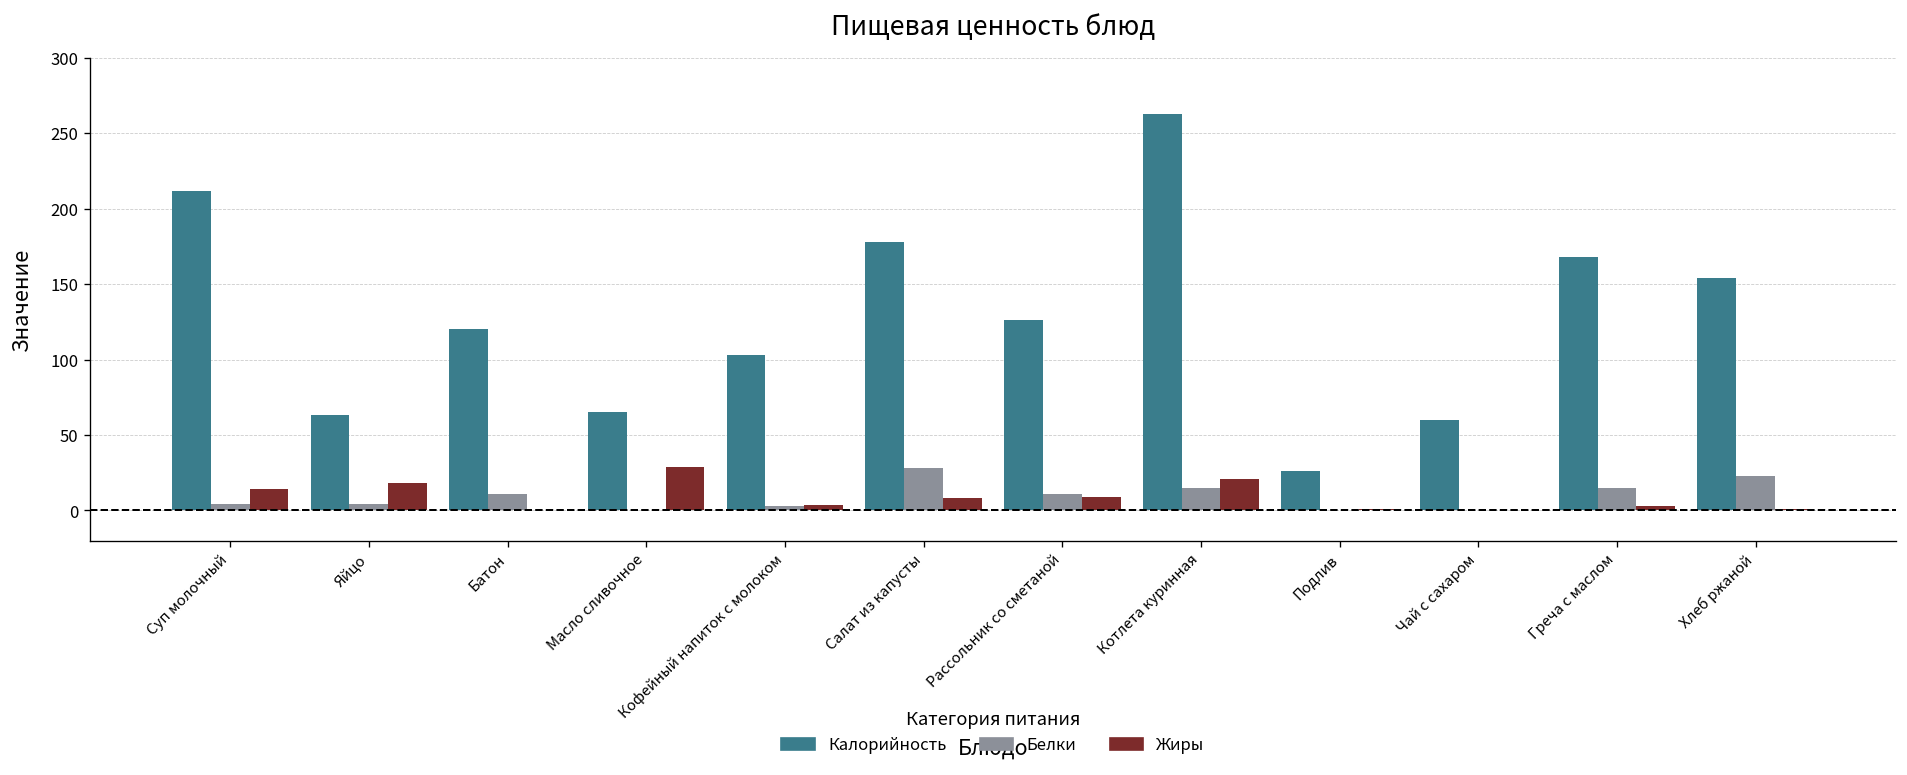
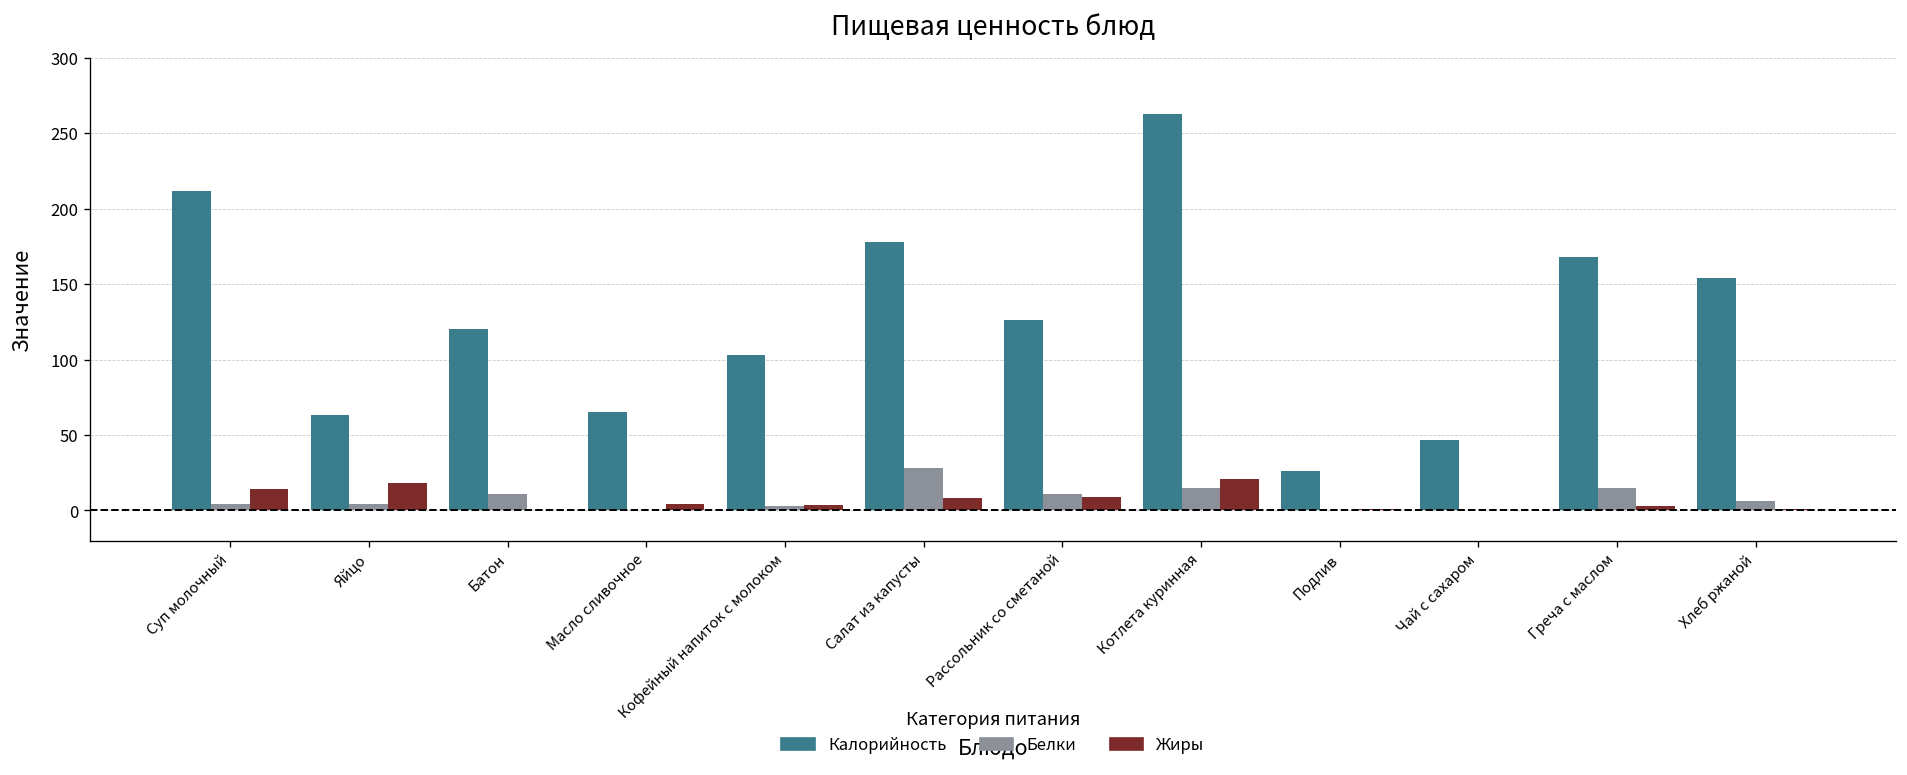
  {
    "Калорийность": {
      "Суп молочный": 212,
      "Яйцо": 63,
      "Батон": 120,
      "Масло сливочное": 65,
      "Кофейный напиток с молоком": 103,
      "Салат из капусты": 178,
      "Рассольник со сметаной": 126,
      "Котлета куринная": 263,
      "Подлив": 26,
-     "Чай с сахаром": 60,
+     "Чай с сахаром": 47,
      "Греча с маслом": 168,
      "Хлеб ржаной": 154
    },
    "Белки": {
      "Суп молочный": 5,
      "Яйцо": 5,
      "Батон": 11,
      "Масло сливочное": 0,
      "Кофейный напиток с молоком": 3,
      "Салат из капусты": 28,
      "Рассольник со сметаной": 11,
      "Котлета куринная": 15,
      "Подлив": 0,
      "Чай с сахаром": 0,
      "Греча с маслом": 15,
-     "Хлеб ржаной": 23
+     "Хлеб ржаной": 7
    },
    "Жиры": {
      "Суп молочный": 14,
      "Яйцо": 18,
-     "Масло сливочное": 29,
+     "Масло сливочное": 4,
      "Кофейный напиток с молоком": 3,
      "Салат из капусты": 8,
      "Рассольник со сметаной": 9,
      "Котлета куринная": 21,
      "Чай с сахаром": 0,
      "Греча с маслом": 3
    }
  }
